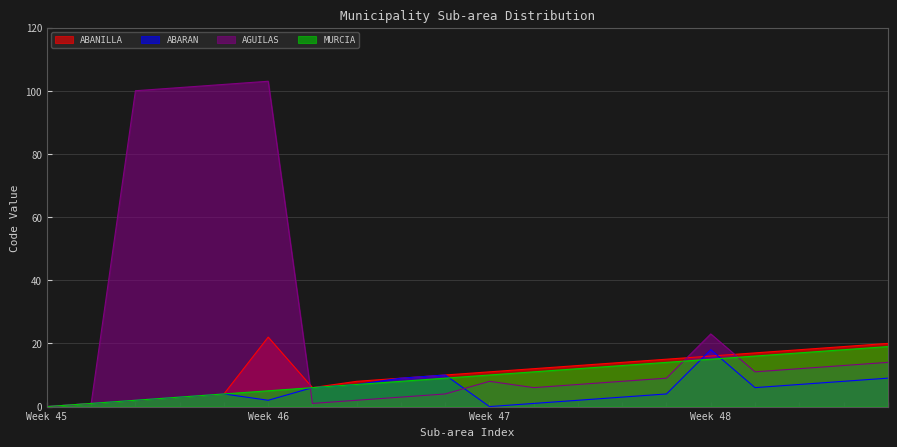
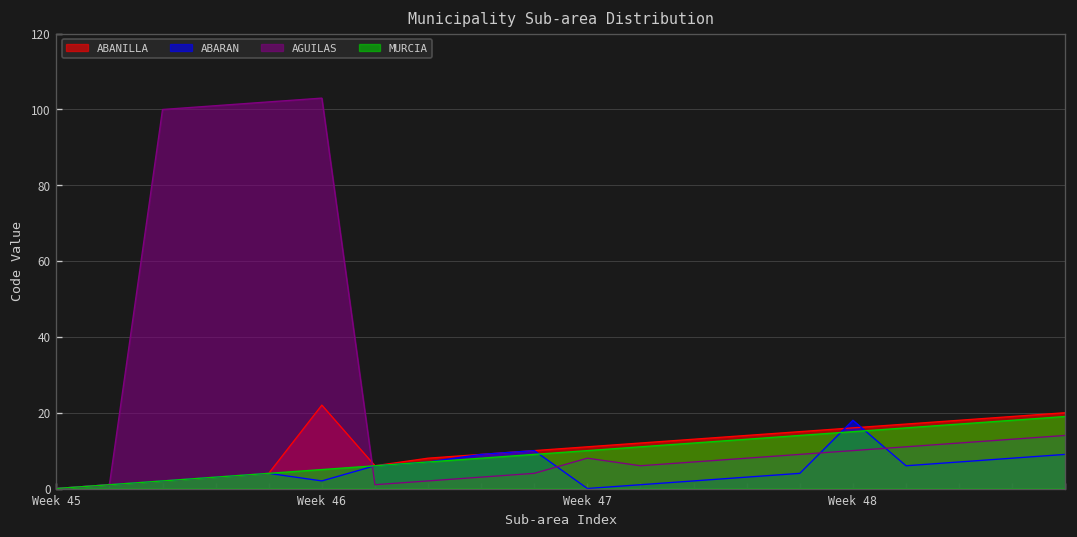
  {
    "ABANILLA": {
      "Week 46": 22,
      "Week 47": 11,
      "Week 48": 16
    },
    "ABARAN": {
      "Week 46": 2,
      "Week 47": 0,
      "Week 48": 18
    },
    "AGUILAS": {
      "Week 46": 103,
      "Week 47": 8,
-     "Week 48": 23
+     "Week 48": 10
    },
    "MURCIA": {
      "Week 46": 5,
      "Week 47": 10,
      "Week 48": 15
    }
  }
